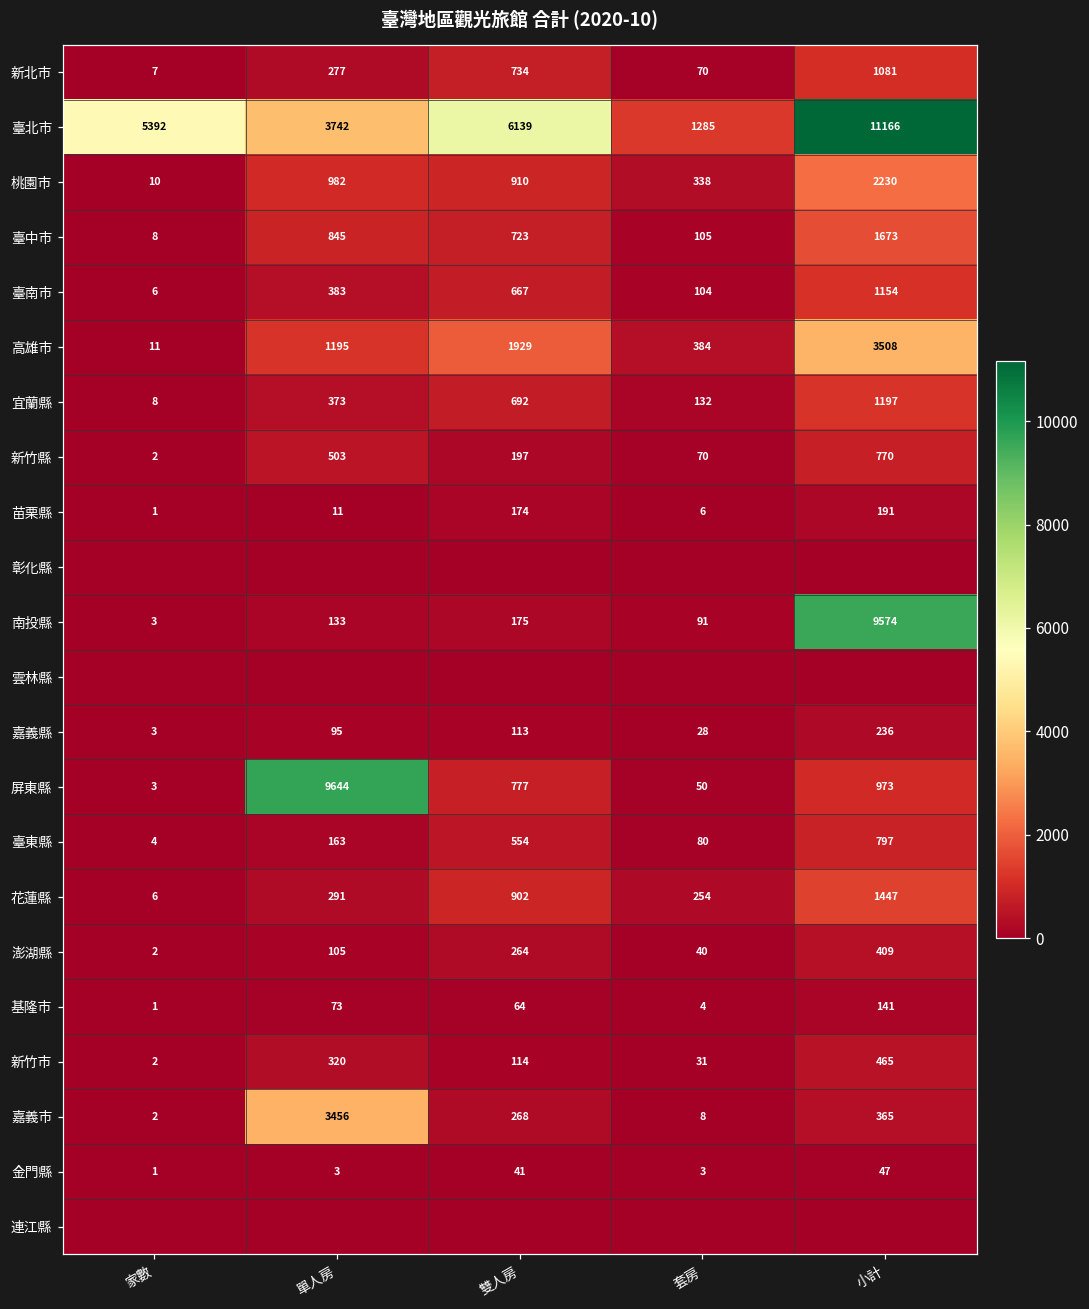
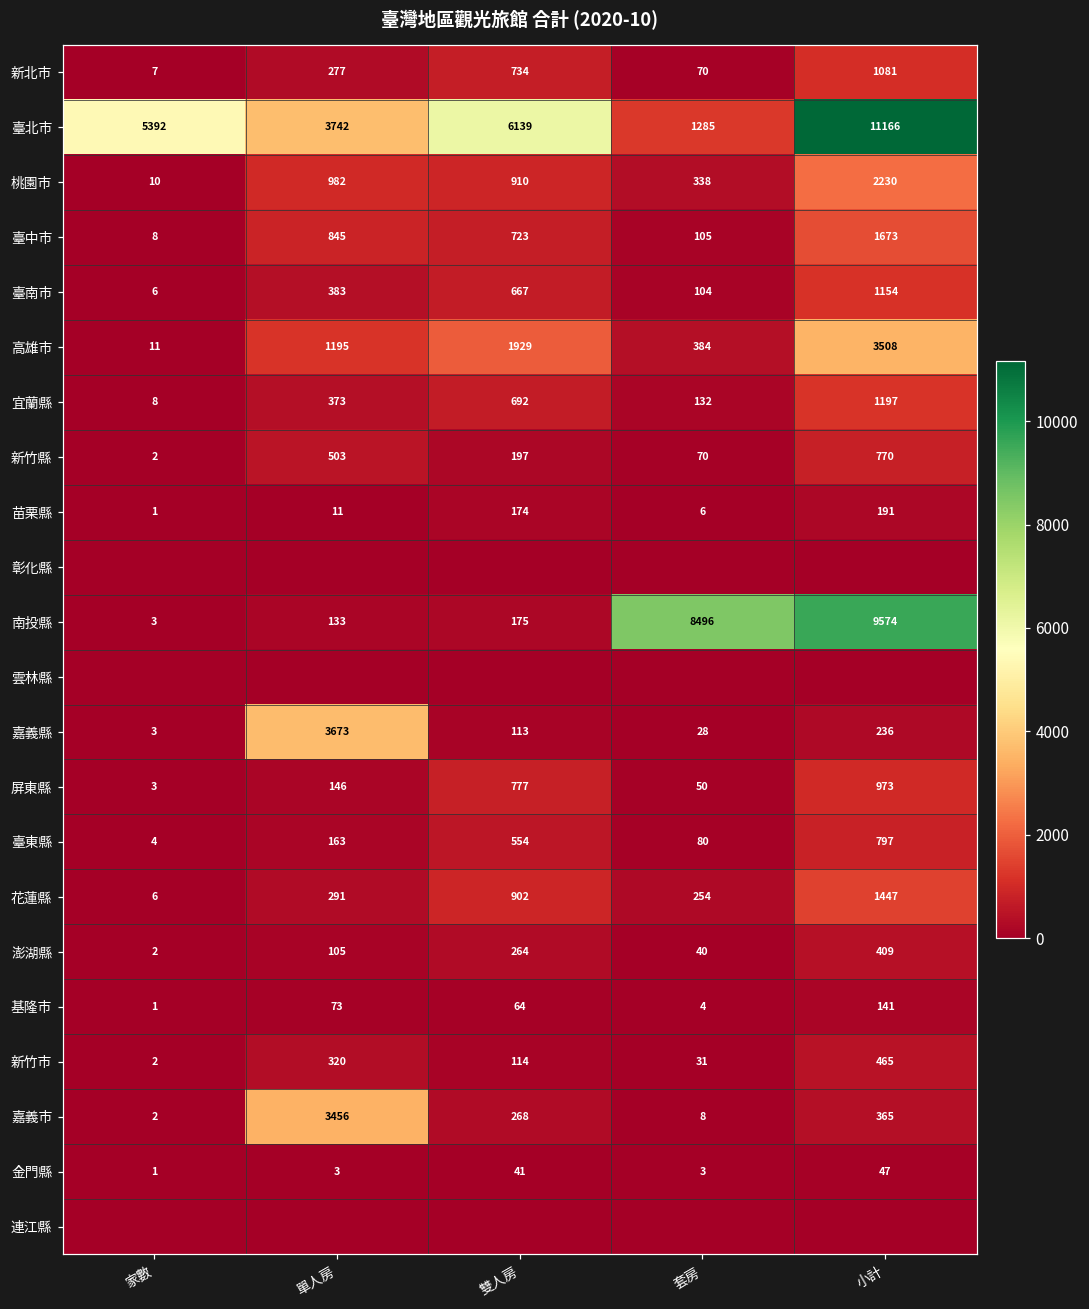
  {
    "新北市": {
      "家數": 7,
      "單人房": 277,
      "雙人房": 734,
      "套房": 70,
      "小計": 1081
    },
    "臺北市": {
      "家數": 5392,
      "單人房": 3742,
      "雙人房": 6139,
      "套房": 1285,
      "小計": 11166
    },
    "桃園市": {
      "家數": 10,
      "單人房": 982,
      "雙人房": 910,
      "套房": 338,
      "小計": 2230
    },
    "臺中市": {
      "家數": 8,
      "單人房": 845,
      "雙人房": 723,
      "套房": 105,
      "小計": 1673
    },
    "臺南市": {
      "家數": 6,
      "單人房": 383,
      "雙人房": 667,
      "套房": 104,
      "小計": 1154
    },
    "高雄市": {
      "家數": 11,
      "單人房": 1195,
      "雙人房": 1929,
      "套房": 384,
      "小計": 3508
    },
    "宜蘭縣": {
      "家數": 8,
      "單人房": 373,
      "雙人房": 692,
      "套房": 132,
      "小計": 1197
    },
    "新竹縣": {
      "家數": 2,
      "單人房": 503,
      "雙人房": 197,
      "套房": 70,
      "小計": 770
    },
    "苗栗縣": {
      "家數": 1,
      "單人房": 11,
      "雙人房": 174,
      "套房": 6,
      "小計": 191
    },
    "南投縣": {
      "家數": 3,
      "單人房": 133,
      "雙人房": 175,
-     "套房": 91,
+     "套房": 8496,
      "小計": 9574
    },
    "嘉義縣": {
      "家數": 3,
-     "單人房": 95,
+     "單人房": 3673,
      "雙人房": 113,
      "套房": 28,
      "小計": 236
    },
    "屏東縣": {
      "家數": 3,
-     "單人房": 9644,
+     "單人房": 146,
      "雙人房": 777,
      "套房": 50,
      "小計": 973
    },
    "臺東縣": {
      "家數": 4,
      "單人房": 163,
      "雙人房": 554,
      "套房": 80,
      "小計": 797
    },
    "花蓮縣": {
      "家數": 6,
      "單人房": 291,
      "雙人房": 902,
      "套房": 254,
      "小計": 1447
    },
    "澎湖縣": {
      "家數": 2,
      "單人房": 105,
      "雙人房": 264,
      "套房": 40,
      "小計": 409
    },
    "基隆市": {
      "家數": 1,
      "單人房": 73,
      "雙人房": 64,
      "套房": 4,
      "小計": 141
    },
    "新竹市": {
      "家數": 2,
      "單人房": 320,
      "雙人房": 114,
      "套房": 31,
      "小計": 465
    },
    "嘉義市": {
      "家數": 2,
      "單人房": 3456,
      "雙人房": 268,
      "套房": 8,
      "小計": 365
    },
    "金門縣": {
      "家數": 1,
      "單人房": 3,
      "雙人房": 41,
      "套房": 3,
      "小計": 47
    }
  }
